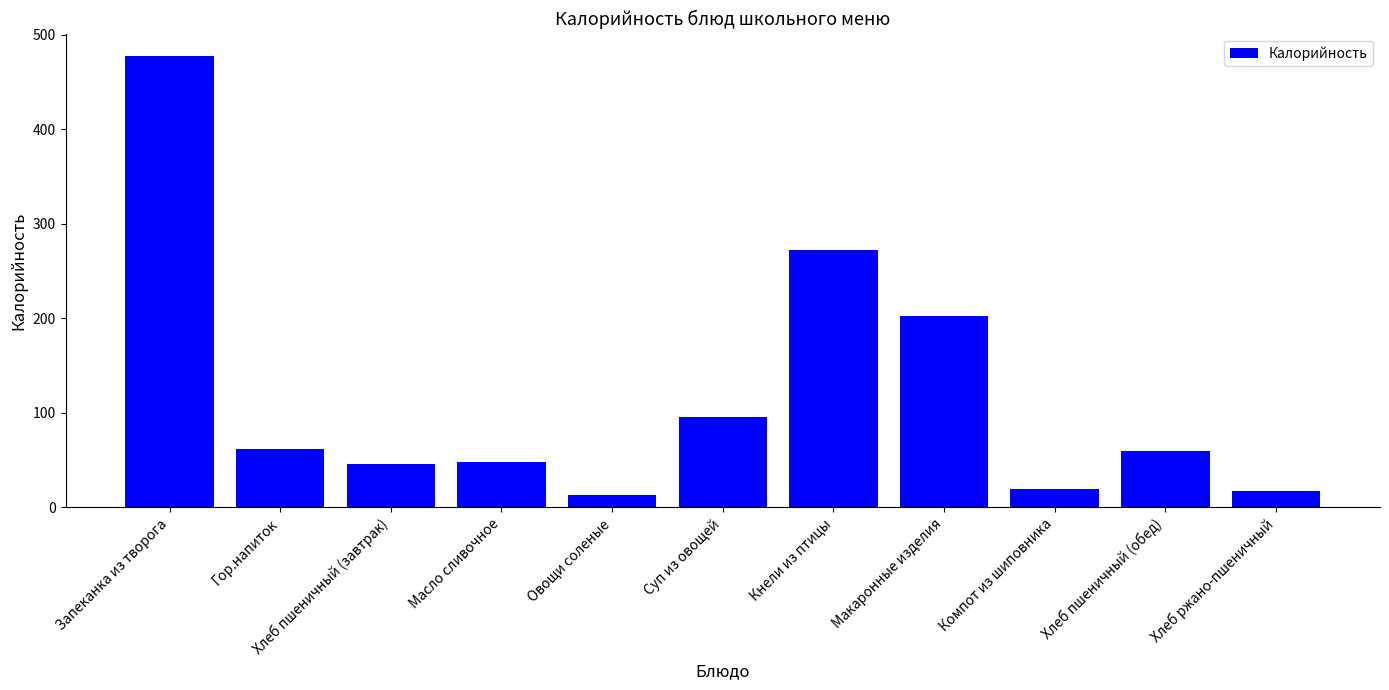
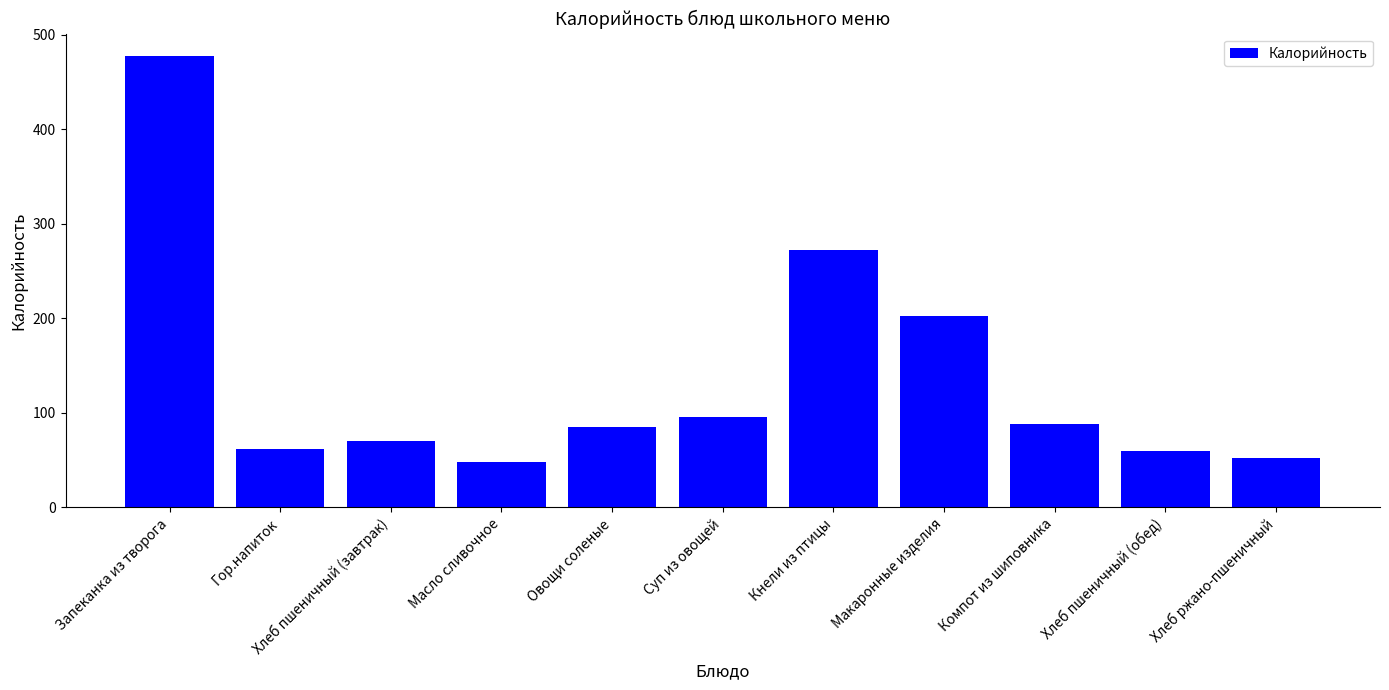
  {
    "Запеканка из творога": 480,
    "Гор.напиток": 60,
-   "Хлеб пшеничный (завтрак)": 50,
+   "Хлеб пшеничный (завтрак)": 70,
    "Масло сливочное": 50,
-   "Овощи соленые": 10,
+   "Овощи соленые": 80,
    "Суп из овощей": 100,
    "Кнели из птицы": 270,
    "Макаронные изделия": 200,
-   "Компот из шиповника": 20,
+   "Компот из шиповника": 90,
    "Хлеб пшеничный (обед)": 60,
-   "Хлеб ржано-пшеничный": 20
+   "Хлеб ржано-пшеничный": 50
  }
